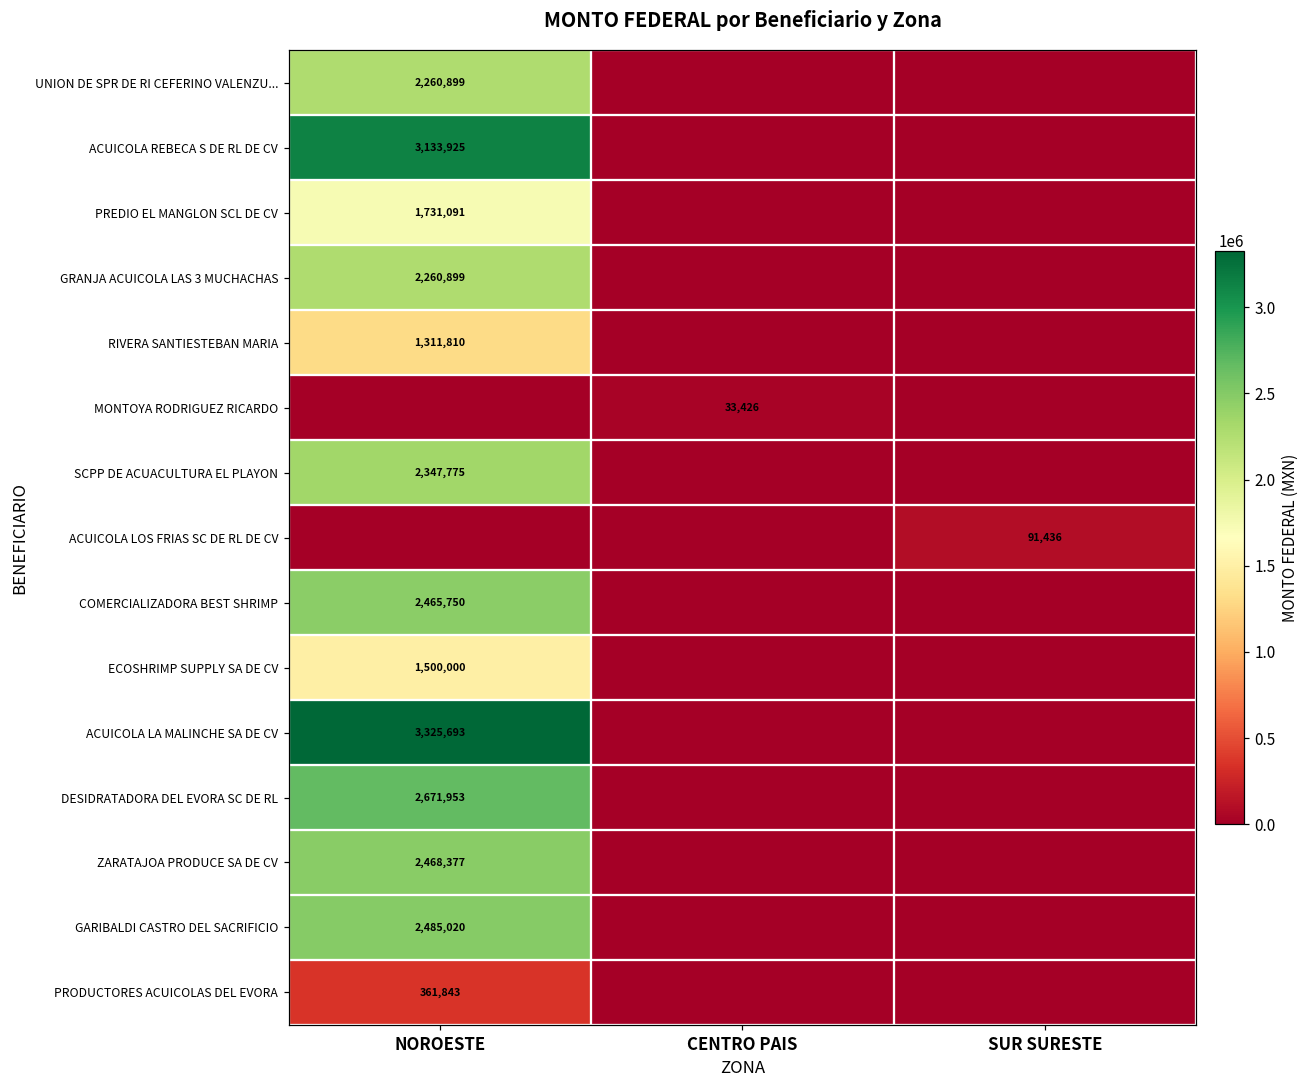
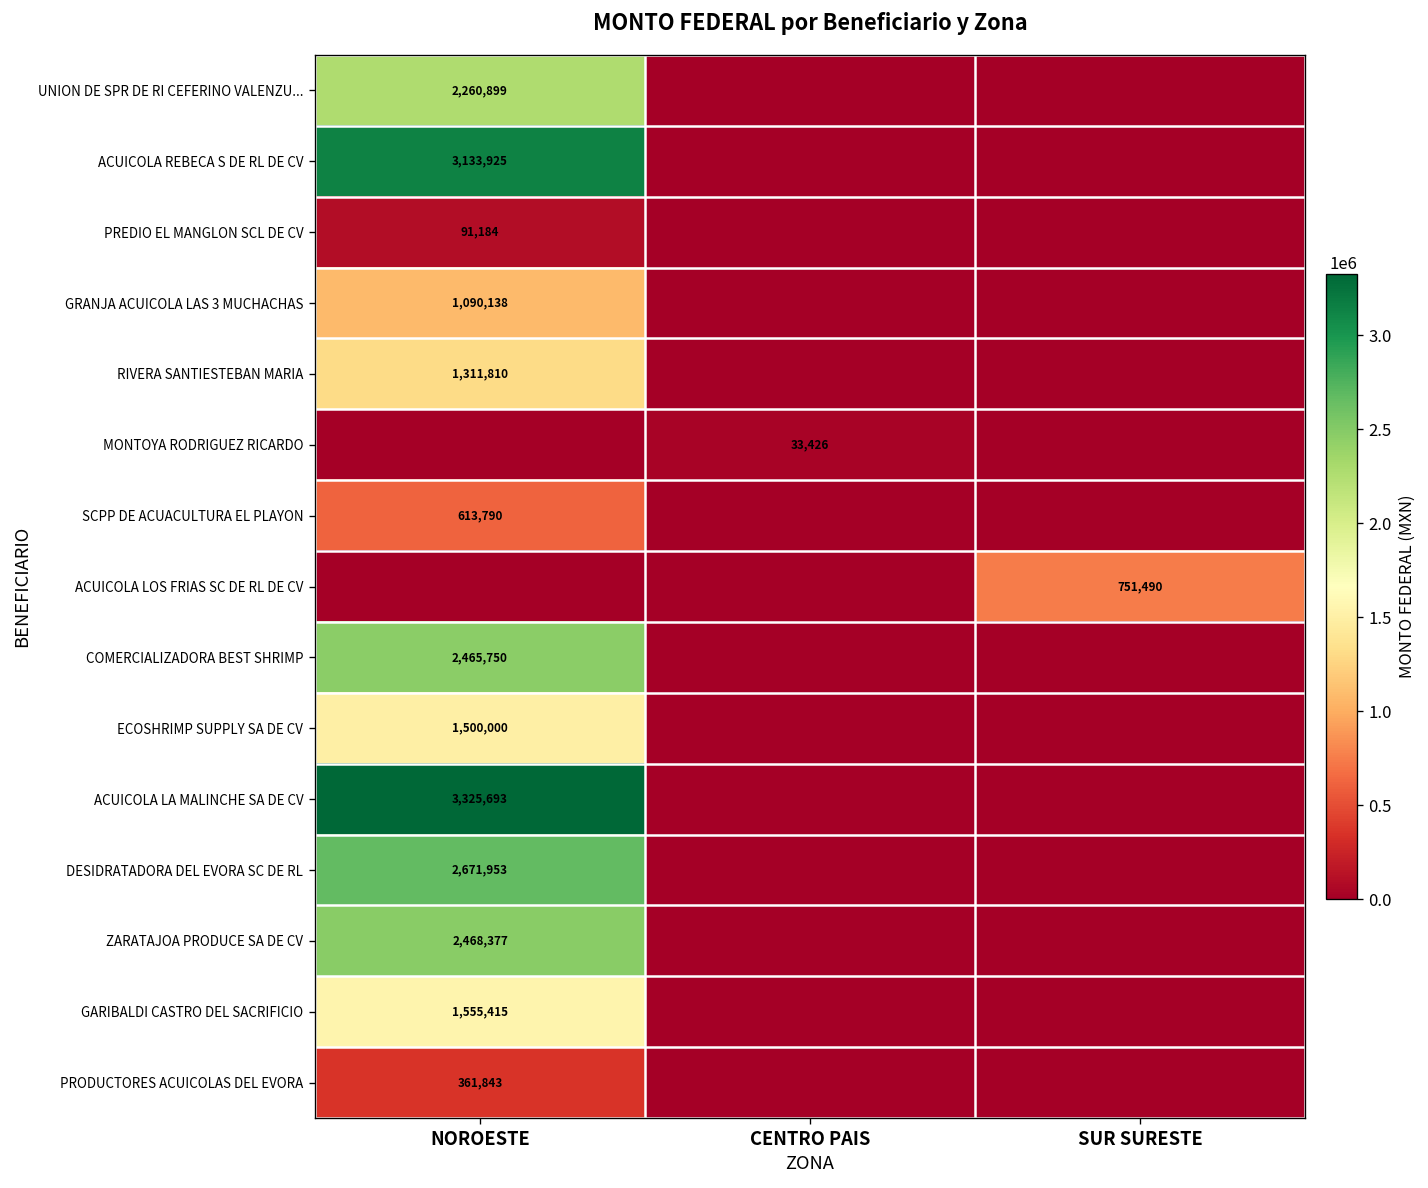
  {
    "UNION DE SPR DE RI CEFERINO VALENZU...": {
      "NOROESTE": "2,260,899"
    },
    "ACUICOLA REBECA S DE RL DE CV": {
      "NOROESTE": "3,133,925"
    },
    "PREDIO EL MANGLON SCL DE CV": {
-     "NOROESTE": "1,731,091"
+     "NOROESTE": "91,184"
    },
    "GRANJA ACUICOLA LAS 3 MUCHACHAS": {
-     "NOROESTE": "2,260,899"
+     "NOROESTE": "1,090,138"
    },
    "RIVERA SANTIESTEBAN MARIA": {
      "NOROESTE": "1,311,810"
    },
    "MONTOYA RODRIGUEZ RICARDO": {
      "CENTRO PAIS": "33,426"
    },
    "SCPP DE ACUACULTURA EL PLAYON": {
-     "NOROESTE": "2,347,775"
+     "NOROESTE": "613,790"
    },
    "ACUICOLA LOS FRIAS SC DE RL DE CV": {
-     "SUR SURESTE": "91,436"
+     "SUR SURESTE": "751,490"
    },
    "COMERCIALIZADORA BEST SHRIMP": {
      "NOROESTE": "2,465,750"
    },
    "ECOSHRIMP SUPPLY SA DE CV": {
      "NOROESTE": "1,500,000"
    },
    "ACUICOLA LA MALINCHE SA DE CV": {
      "NOROESTE": "3,325,693"
    },
    "DESIDRATADORA DEL EVORA SC DE RL": {
      "NOROESTE": "2,671,953"
    },
    "ZARATAJOA PRODUCE SA DE CV": {
      "NOROESTE": "2,468,377"
    },
    "GARIBALDI CASTRO DEL SACRIFICIO": {
-     "NOROESTE": "2,485,020"
+     "NOROESTE": "1,555,415"
    },
    "PRODUCTORES ACUICOLAS DEL EVORA": {
      "NOROESTE": "361,843"
    }
  }
